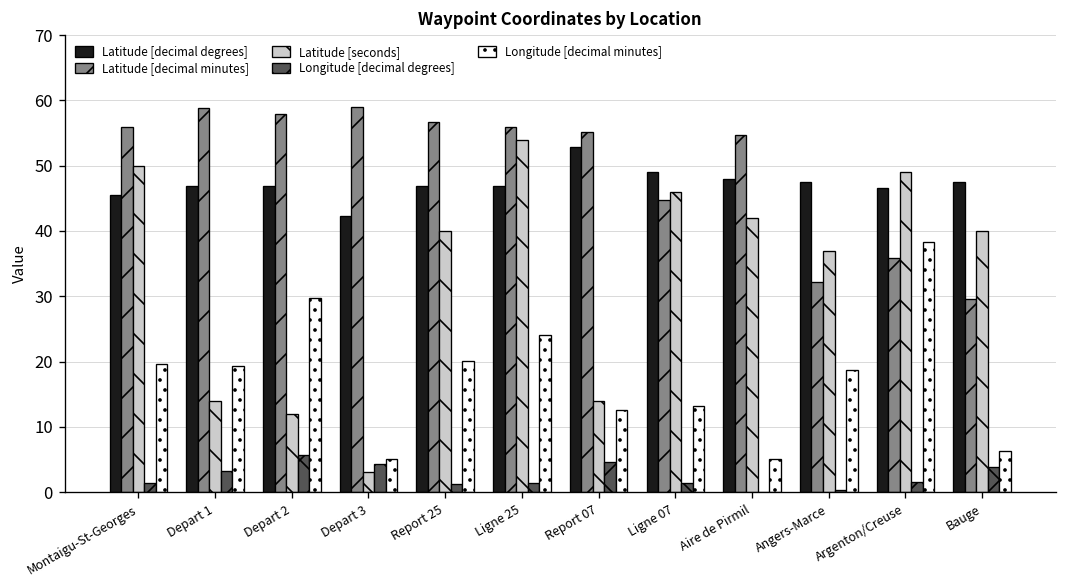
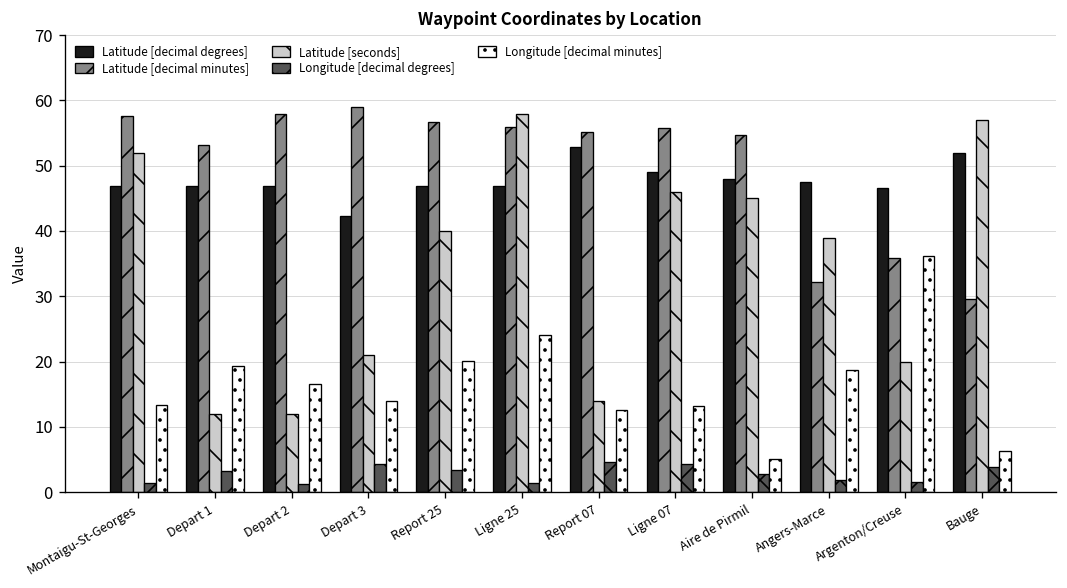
  {
    "Latitude [decimal degrees]": {
-     "Montaigu-St-Georges": 45,
+     "Montaigu-St-Georges": 47,
      "Depart 1": 47,
      "Depart 2": 47,
      "Depart 3": 42,
      "Report 25": 47,
      "Ligne 25": 47,
      "Report 07": 53,
      "Ligne 07": 49,
      "Aire de Pirmil": 48,
      "Angers-Marce": 48,
      "Argenton/Creuse": 47,
-     "Bauge": 48
+     "Bauge": 52
    },
    "Latitude [decimal minutes]": {
-     "Montaigu-St-Georges": 56,
-     "Depart 1": 59,
+     "Montaigu-St-Georges": 58,
+     "Depart 1": 53,
      "Depart 2": 58,
      "Depart 3": 59,
      "Report 25": 57,
      "Ligne 25": 56,
      "Report 07": 55,
-     "Ligne 07": 45,
+     "Ligne 07": 56,
      "Aire de Pirmil": 55,
      "Angers-Marce": 32,
      "Argenton/Creuse": 36,
      "Bauge": 30
    },
    "Latitude [seconds]": {
-     "Montaigu-St-Georges": 50,
-     "Depart 1": 14,
+     "Montaigu-St-Georges": 52,
+     "Depart 1": 12,
      "Depart 2": 12,
-     "Depart 3": 3,
+     "Depart 3": 21,
      "Report 25": 40,
-     "Ligne 25": 54,
+     "Ligne 25": 58,
      "Report 07": 14,
      "Ligne 07": 46,
-     "Aire de Pirmil": 42,
-     "Angers-Marce": 37,
-     "Argenton/Creuse": 49,
-     "Bauge": 40
+     "Aire de Pirmil": 45,
+     "Angers-Marce": 39,
+     "Argenton/Creuse": 20,
+     "Bauge": 57
    },
    "Longitude [decimal degrees]": {
      "Montaigu-St-Georges": 1,
      "Depart 1": 3,
-     "Depart 2": 6,
+     "Depart 2": 1,
      "Depart 3": 4,
-     "Report 25": 1,
+     "Report 25": 3,
      "Ligne 25": 1,
      "Report 07": 5,
-     "Ligne 07": 1,
-     "Aire de Pirmil": 0,
-     "Angers-Marce": 0,
+     "Ligne 07": 4,
+     "Aire de Pirmil": 3,
+     "Angers-Marce": 2,
      "Argenton/Creuse": 2,
      "Bauge": 4
    },
    "Longitude [decimal minutes]": {
-     "Montaigu-St-Georges": 20,
+     "Montaigu-St-Georges": 13,
      "Depart 1": 19,
-     "Depart 2": 30,
-     "Depart 3": 5,
+     "Depart 2": 17,
+     "Depart 3": 14,
      "Report 25": 20,
      "Ligne 25": 24,
      "Report 07": 13,
      "Ligne 07": 13,
      "Aire de Pirmil": 5,
      "Angers-Marce": 19,
-     "Argenton/Creuse": 38,
+     "Argenton/Creuse": 36,
      "Bauge": 6
    }
  }
